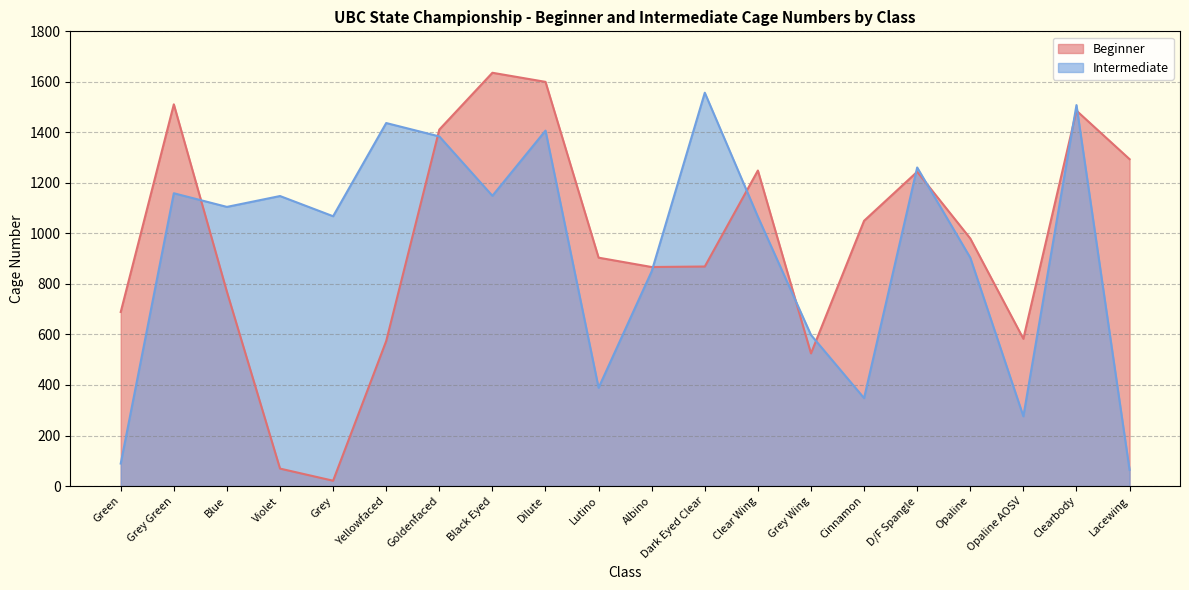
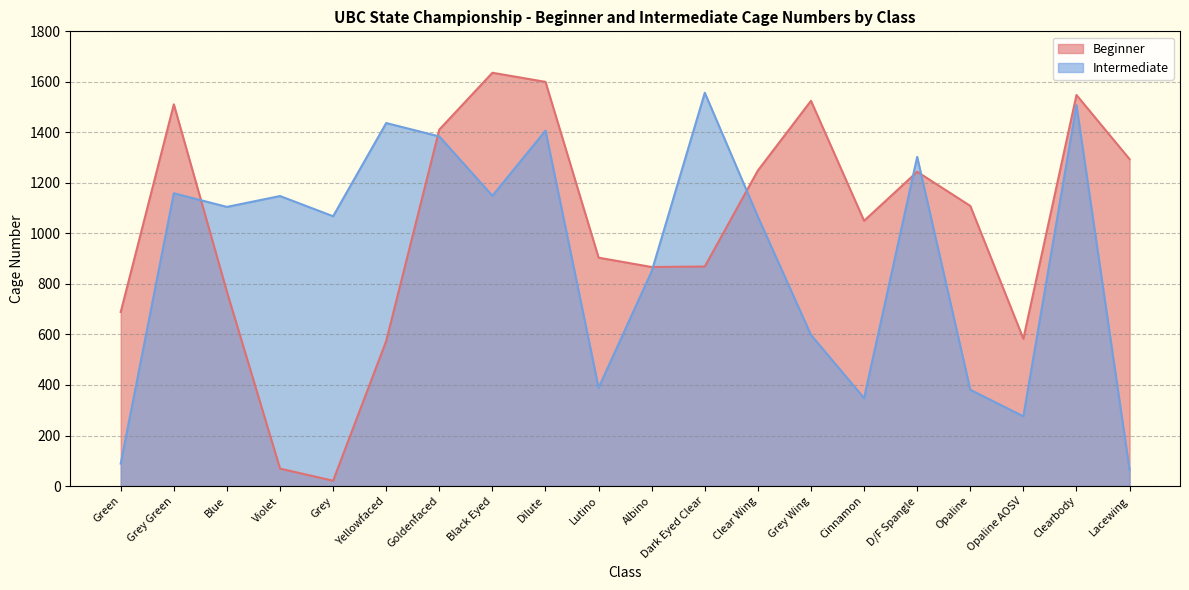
  {
    "Beginner": {
      "Green": 690,
      "Grey Green": 1510,
      "Blue": 770,
      "Violet": 70,
      "Grey": 20,
      "Yellowfaced": 570,
      "Goldenfaced": 1410,
      "Black Eyed": 1640,
      "Dilute": 1600,
      "Lutino": 900,
      "Albino": 870,
      "Dark Eyed Clear": 870,
      "Clear Wing": 1250,
-     "Grey Wing": 530,
+     "Grey Wing": 1530,
      "Cinnamon": 1050,
      "D/F Spangle": 1240,
-     "Opaline": 980,
+     "Opaline": 1110,
      "Opaline AOSV": 580,
-     "Clearbody": 1490,
+     "Clearbody": 1550,
      "Lacewing": 1290
    },
    "Intermediate": {
      "Green": 90,
      "Grey Green": 1160,
      "Blue": 1110,
      "Violet": 1150,
      "Grey": 1070,
      "Yellowfaced": 1440,
      "Goldenfaced": 1380,
      "Black Eyed": 1150,
      "Dilute": 1410,
      "Lutino": 390,
      "Albino": 850,
      "Dark Eyed Clear": 1560,
      "Clear Wing": 1070,
      "Grey Wing": 600,
      "Cinnamon": 350,
-     "D/F Spangle": 1260,
-     "Opaline": 900,
+     "D/F Spangle": 1300,
+     "Opaline": 380,
      "Opaline AOSV": 280,
      "Clearbody": 1510,
      "Lacewing": 60
    }
  }
